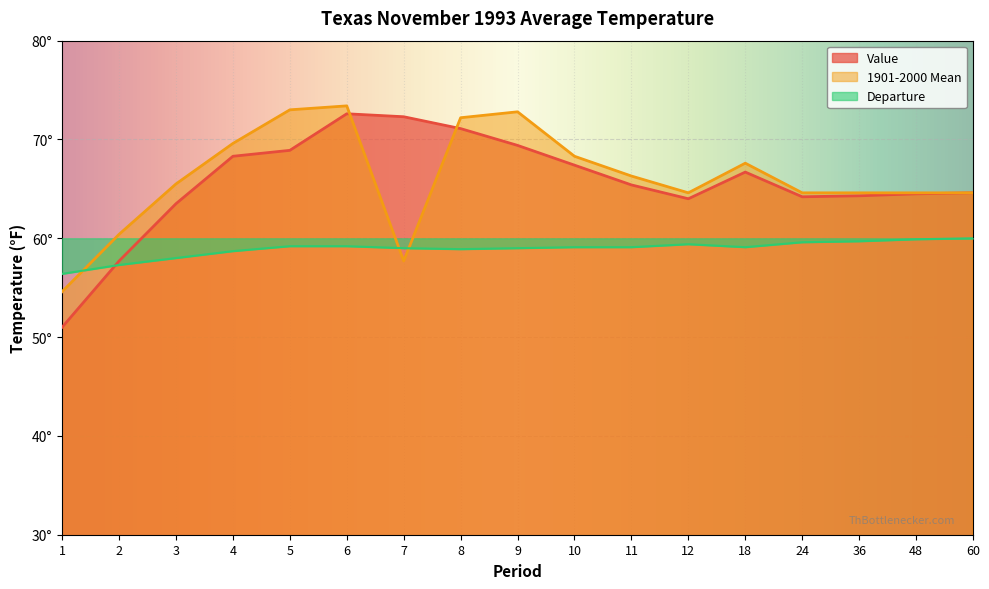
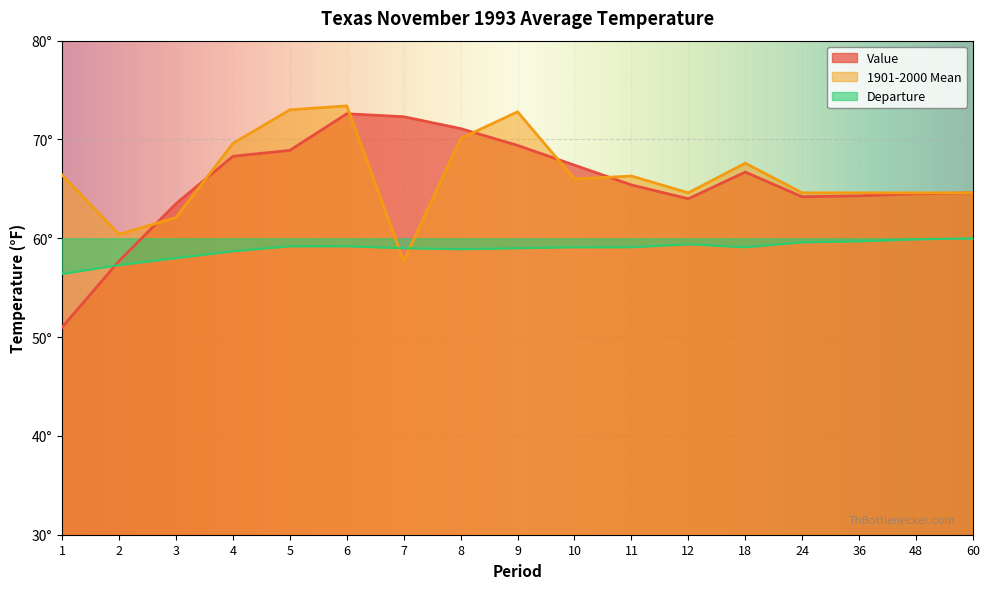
  {
    "Value": {
      "1": "51°",
      "2": "58°",
      "3": "64°",
      "4": "68°",
      "5": "69°",
      "6": "73°",
      "7": "72°",
      "8": "71°",
      "9": "69°",
      "10": "67°",
      "11": "65°",
      "12": "64°",
      "18": "67°",
      "24": "64°",
      "36": "64°"
    },
    "1901-2000 Mean": {
-     "1": "55°",
+     "1": "66°",
      "2": "60°",
-     "3": "66°",
+     "3": "62°",
      "4": "70°",
      "5": "73°",
      "6": "73°",
      "7": "58°",
-     "8": "72°",
+     "8": "70°",
      "9": "73°",
-     "10": "68°",
+     "10": "66°",
      "11": "66°",
      "12": "65°",
      "18": "68°",
      "24": "65°",
      "36": "65°"
    }
  }
